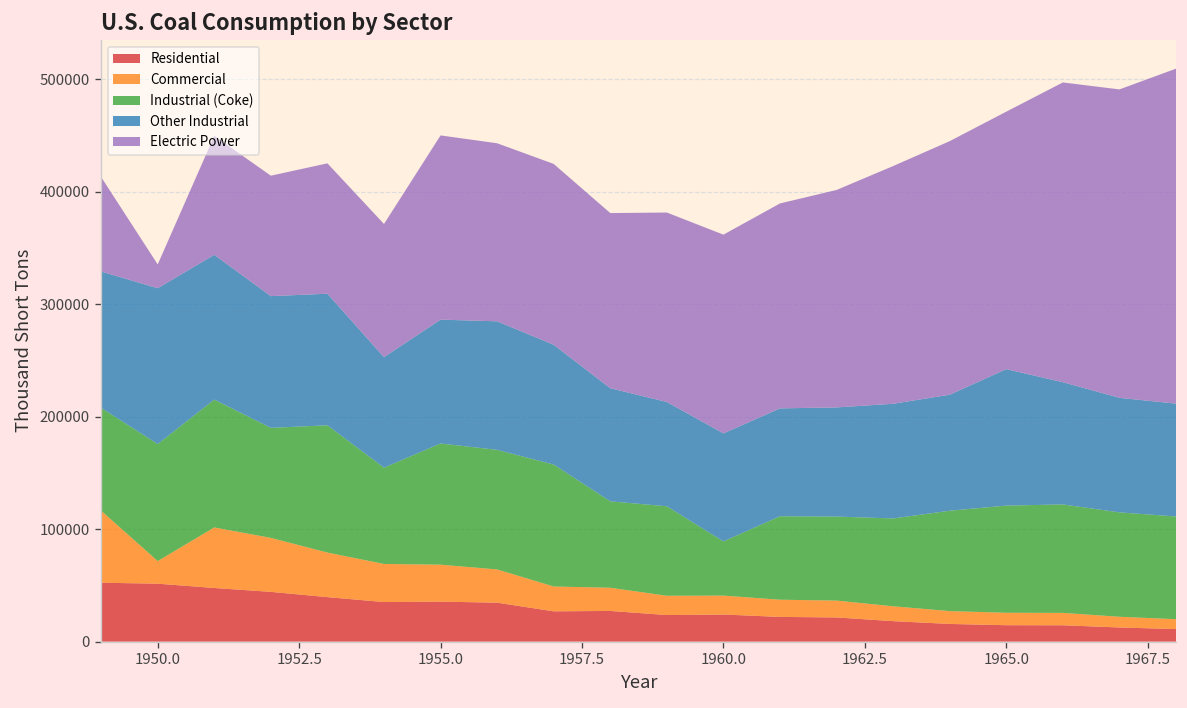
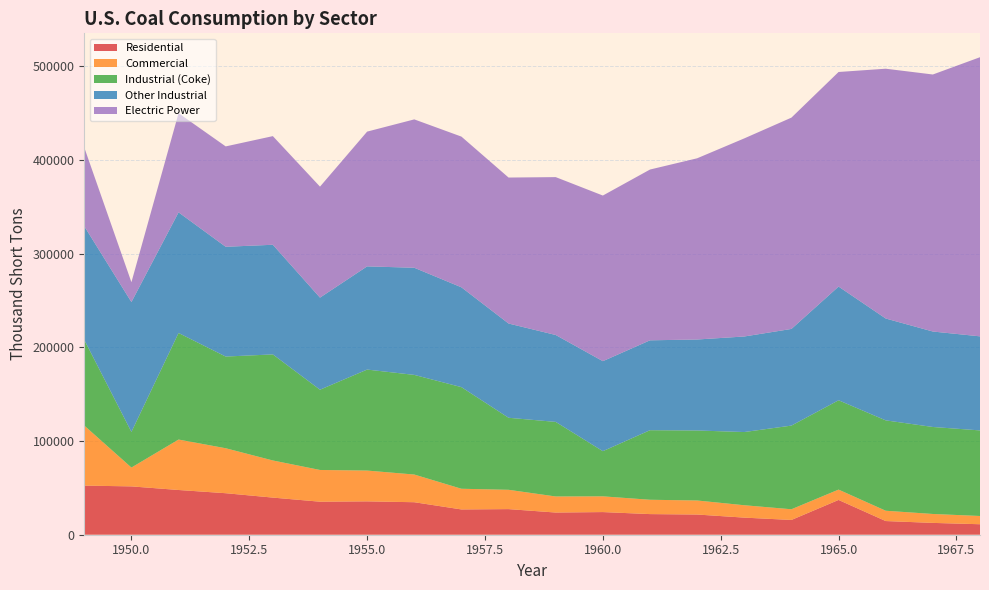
  {
    "Residential": {
      "1950.0": 50000,
      "1955.0": 40000,
      "1960.0": 20000,
-     "1965.0": 10000
+     "1965.0": 40000
    },
    "Commercial": {
      "1950.0": 20000,
      "1955.0": 30000,
      "1960.0": 20000,
      "1965.0": 10000
    },
    "Industrial (Coke)": {
-     "1950.0": 100000,
+     "1950.0": 40000,
      "1955.0": 110000,
      "1960.0": 50000,
      "1965.0": 100000
    },
    "Other Industrial": {
      "1950.0": 140000,
      "1955.0": 110000,
      "1960.0": 100000,
      "1965.0": 120000
    },
    "Electric Power": {
      "1950.0": 20000,
-     "1955.0": 160000,
+     "1955.0": 140000,
      "1960.0": 180000,
      "1965.0": 230000
    }
  }
